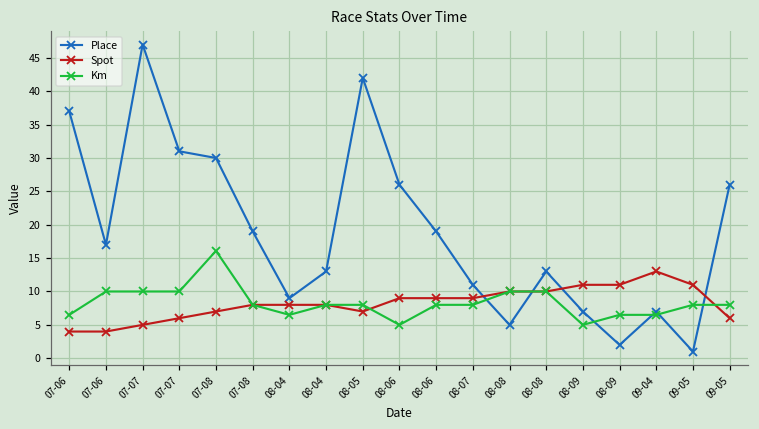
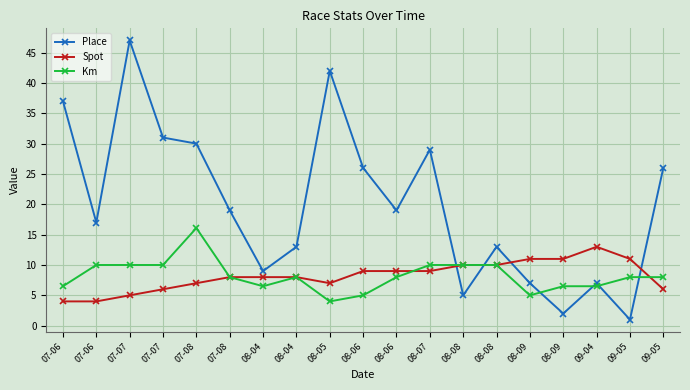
  {
    "Place": {
      "08-05": 42,
-     "08-07": 11,
+     "08-07": 29,
      "09-04": 7
    },
    "Spot": {
      "08-05": 7,
      "08-07": 9,
      "09-04": 13
    },
    "Km": {
-     "08-05": 8,
-     "08-07": 8,
+     "08-05": 4,
+     "08-07": 10,
      "09-04": 7
    }
  }
